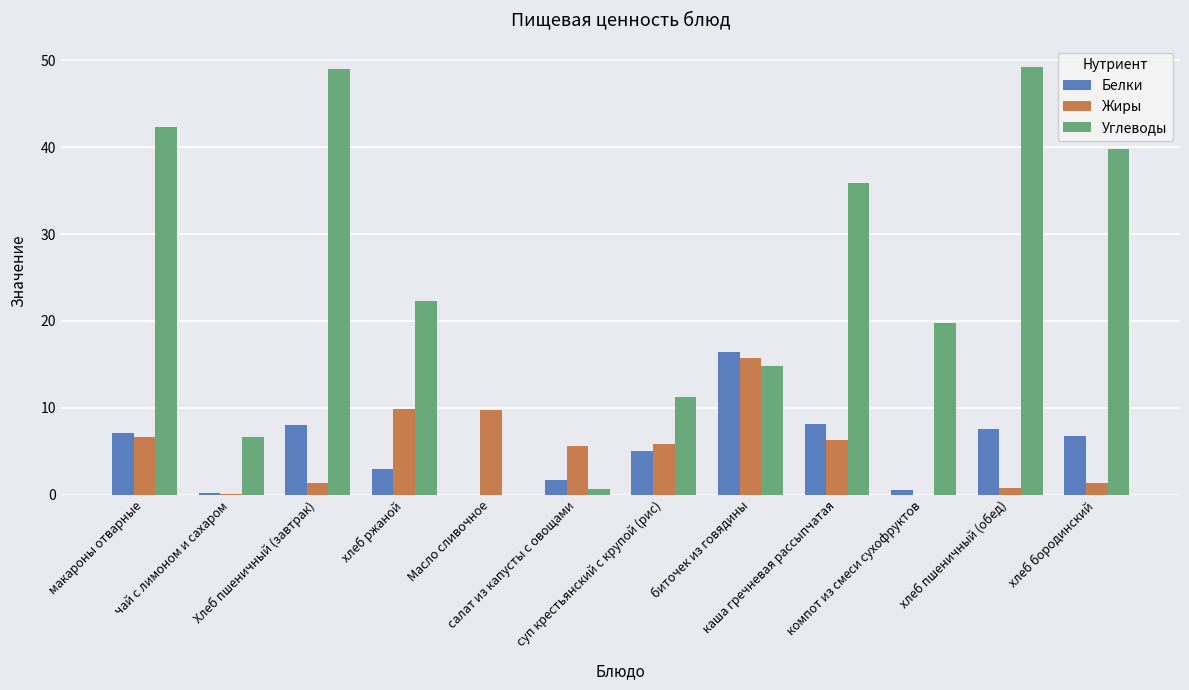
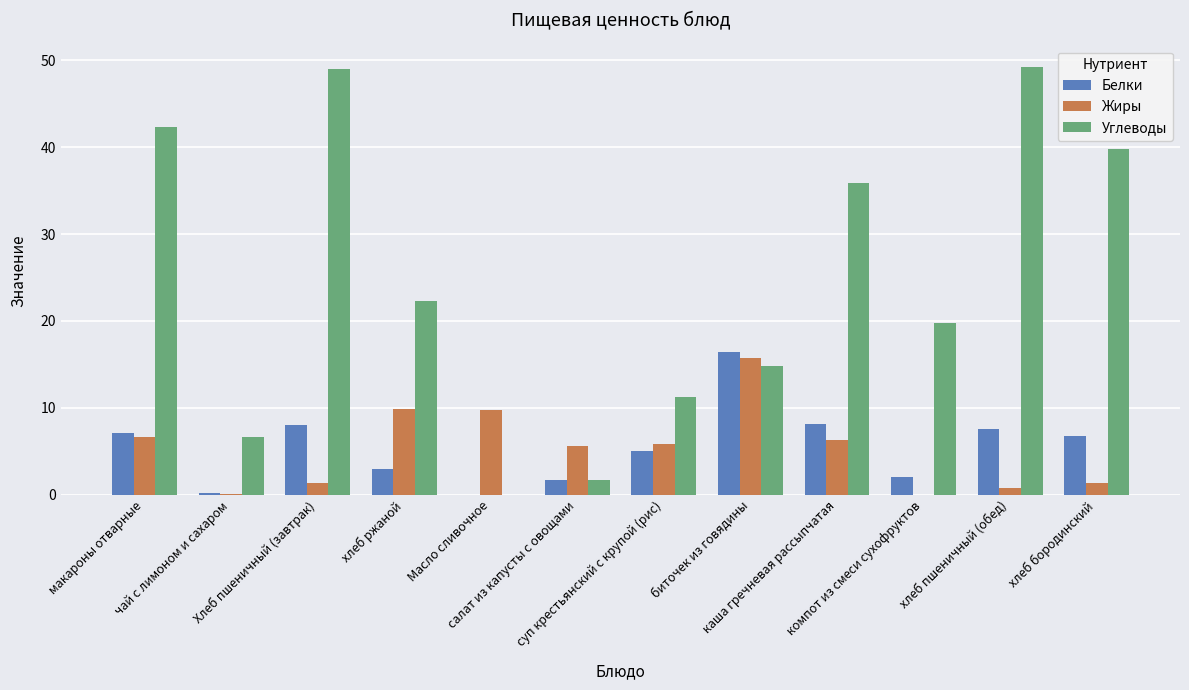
  {
    "Белки": {
      "макароны отварные": 7,
      "Хлеб пшеничный (завтрак)": 8,
      "хлеб ржаной": 3,
      "Масло сливочное": 0,
      "салат из капусты с овощами": 2,
      "суп крестьянский с крупой (рис)": 5,
      "биточек из говядины": 16,
      "каша гречневая рассыпчатая": 8,
-     "компот из смеси сухофруктов": 1,
+     "компот из смеси сухофруктов": 2,
      "хлеб пшеничный (обед)": 8,
      "хлеб бородинский": 7
    },
    "Жиры": {
      "макароны отварные": 7,
      "Хлеб пшеничный (завтрак)": 1,
      "хлеб ржаной": 10,
      "Масло сливочное": 10,
      "салат из капусты с овощами": 6,
      "суп крестьянский с крупой (рис)": 6,
      "биточек из говядины": 16,
      "каша гречневая рассыпчатая": 6,
      "компот из смеси сухофруктов": 0,
      "хлеб пшеничный (обед)": 1,
      "хлеб бородинский": 1
    },
    "Углеводы": {
      "макароны отварные": 42,
      "чай с лимоном и сахаром": 7,
      "Хлеб пшеничный (завтрак)": 49,
      "хлеб ржаной": 22,
      "Масло сливочное": 0,
-     "салат из капусты с овощами": 1,
+     "салат из капусты с овощами": 2,
      "суп крестьянский с крупой (рис)": 11,
      "биточек из говядины": 15,
      "каша гречневая рассыпчатая": 36,
      "компот из смеси сухофруктов": 20,
      "хлеб пшеничный (обед)": 49,
      "хлеб бородинский": 40
    }
  }
